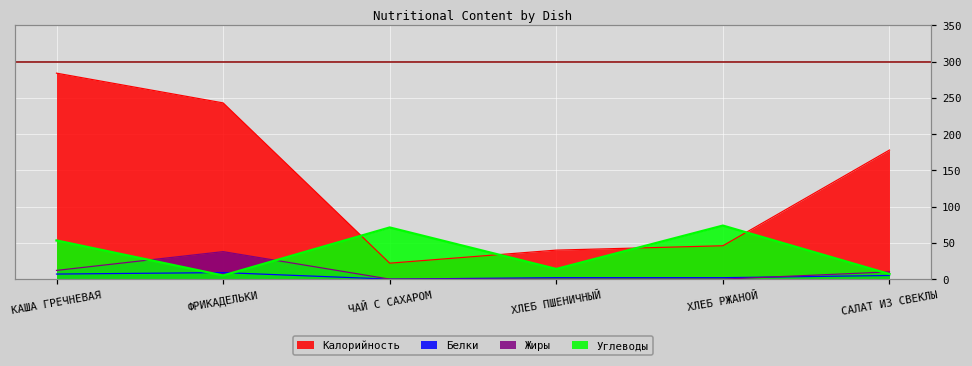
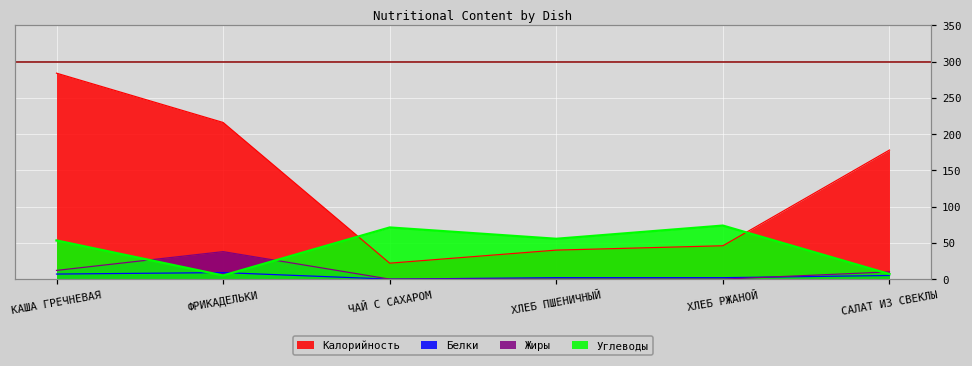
  {
    "Калорийность": {
      "КАША ГРЕЧНЕВАЯ": 280,
-     "ФРИКАДЕЛЬКИ": 240,
+     "ФРИКАДЕЛЬКИ": 220,
      "ЧАЙ С САХАРОМ": 20,
      "ХЛЕБ ПШЕНИЧНЫЙ": 40,
      "ХЛЕБ РЖАНОЙ": 50,
      "САЛАТ ИЗ СВЕКЛЫ": 180
    },
    "Белки": {
      "КАША ГРЕЧНЕВАЯ": 10,
      "ФРИКАДЕЛЬКИ": 10
    },
    "Жиры": {
      "КАША ГРЕЧНЕВАЯ": 10,
      "ФРИКАДЕЛЬКИ": 40
    },
    "Углеводы": {
      "КАША ГРЕЧНЕВАЯ": 50,
      "ФРИКАДЕЛЬКИ": 10,
      "ЧАЙ С САХАРОМ": 70,
-     "ХЛЕБ ПШЕНИЧНЫЙ": 10,
+     "ХЛЕБ ПШЕНИЧНЫЙ": 60,
      "ХЛЕБ РЖАНОЙ": 70
    }
  }
